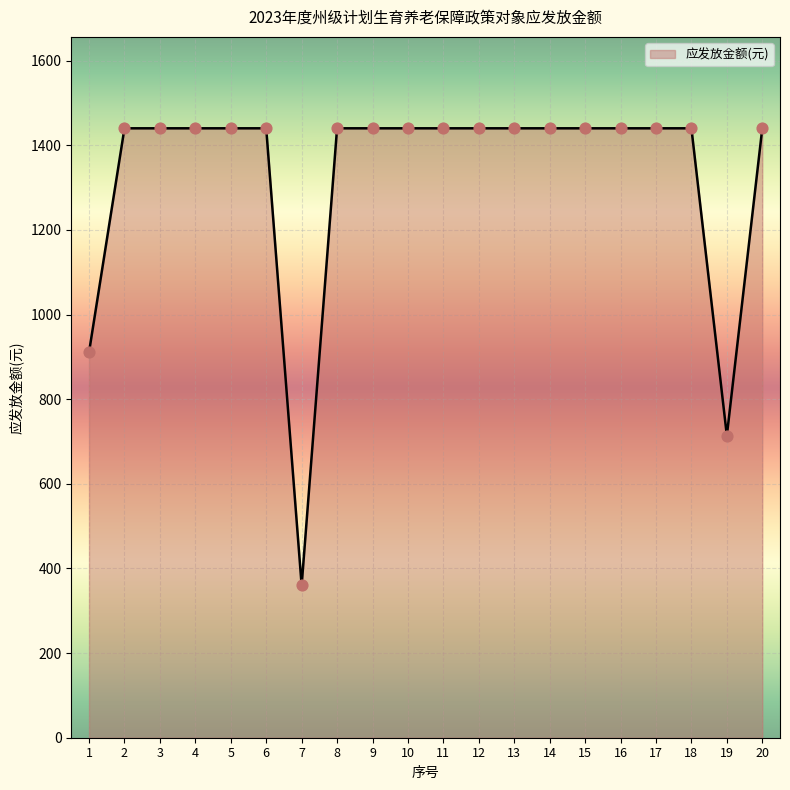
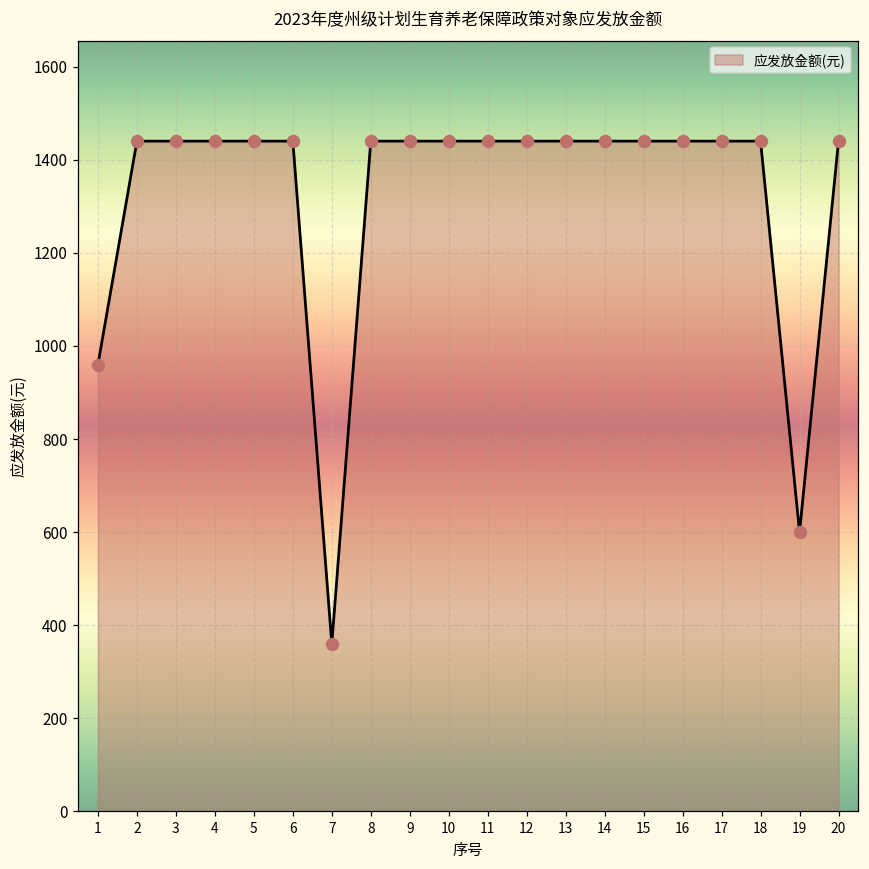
  {
-   "1": 910,
+   "1": 960,
    "2": 1440,
    "3": 1440,
    "4": 1440,
    "5": 1440,
    "6": 1440,
    "7": 360,
    "8": 1440,
    "9": 1440,
    "10": 1440,
    "11": 1440,
    "12": 1440,
    "13": 1440,
    "14": 1440,
    "15": 1440,
    "16": 1440,
    "17": 1440,
    "18": 1440,
-   "19": 710,
+   "19": 600,
    "20": 1440
  }
